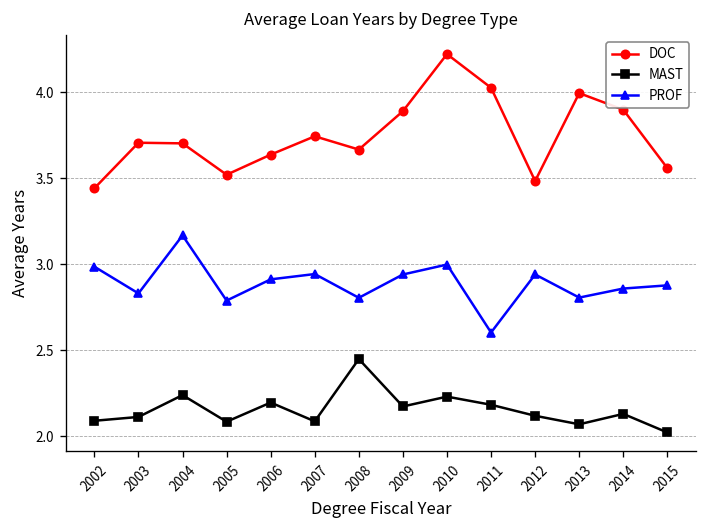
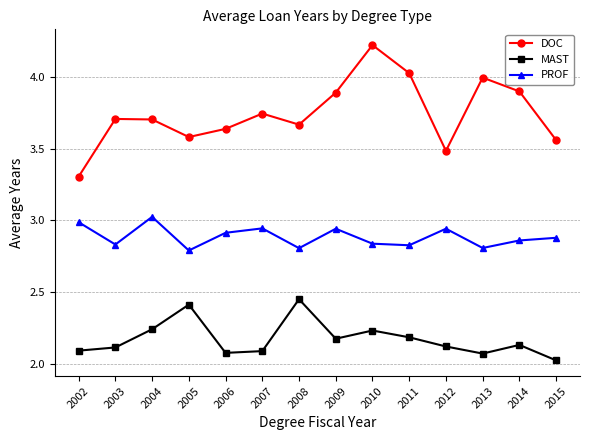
  {
    "DOC": {
-     "2002": 3.44,
+     "2002": 3.30,
      "2003": 3.71,
      "2004": 3.70,
-     "2005": 3.52,
+     "2005": 3.58,
      "2006": 3.64,
      "2007": 3.74,
      "2008": 3.67,
      "2009": 3.89,
      "2010": 4.22,
      "2011": 4.03,
      "2012": 3.48,
      "2013": 3.99,
      "2014": 3.90,
      "2015": 3.56
    },
    "MAST": {
      "2002": 2.09,
      "2003": 2.11,
      "2004": 2.24,
-     "2005": 2.09,
-     "2006": 2.20,
+     "2005": 2.41,
+     "2006": 2.08,
      "2007": 2.09,
      "2008": 2.45,
      "2009": 2.17,
      "2010": 2.23,
      "2011": 2.18,
      "2012": 2.12,
      "2013": 2.07,
      "2014": 2.13,
      "2015": 2.02
    },
    "PROF": {
      "2002": 2.99,
      "2003": 2.83,
-     "2004": 3.17,
+     "2004": 3.02,
      "2005": 2.79,
      "2006": 2.91,
      "2007": 2.94,
      "2008": 2.81,
      "2009": 2.94,
-     "2010": 3.00,
-     "2011": 2.60,
+     "2010": 2.84,
+     "2011": 2.83,
      "2012": 2.94,
      "2013": 2.81,
      "2014": 2.86,
      "2015": 2.88
    }
  }
